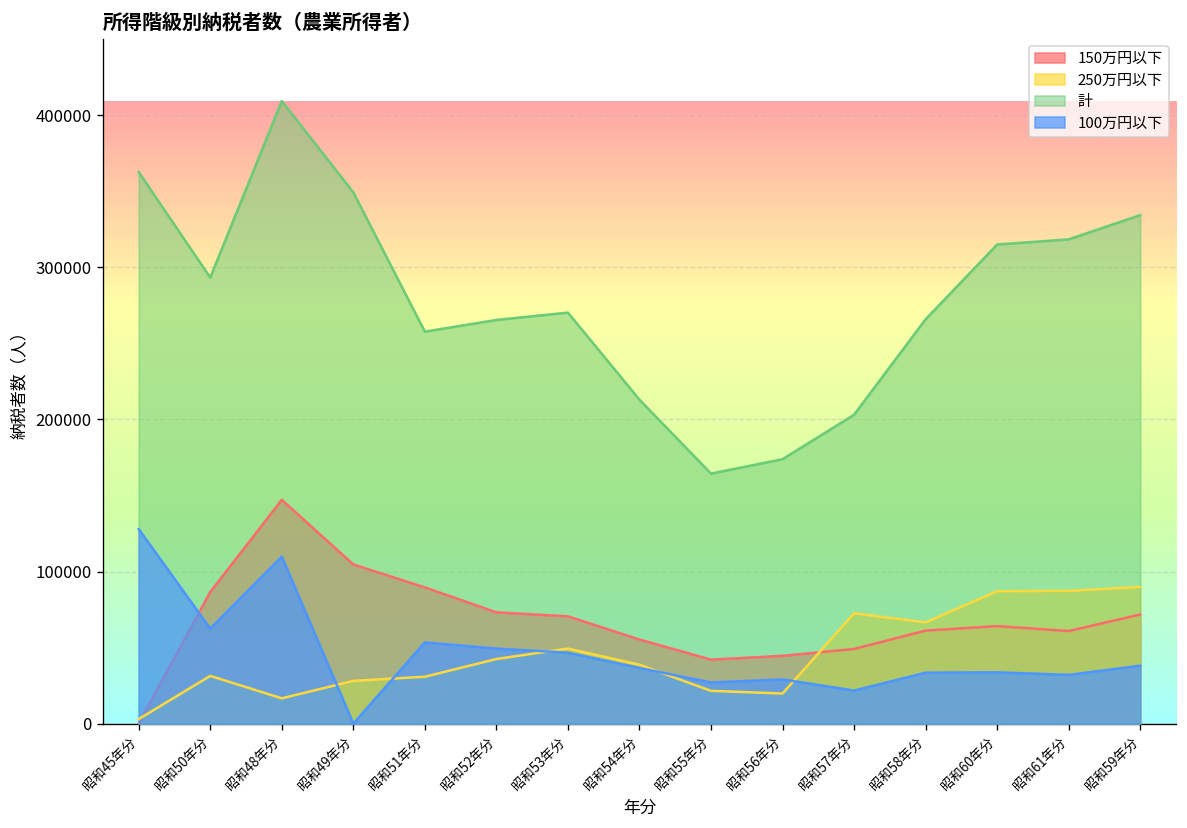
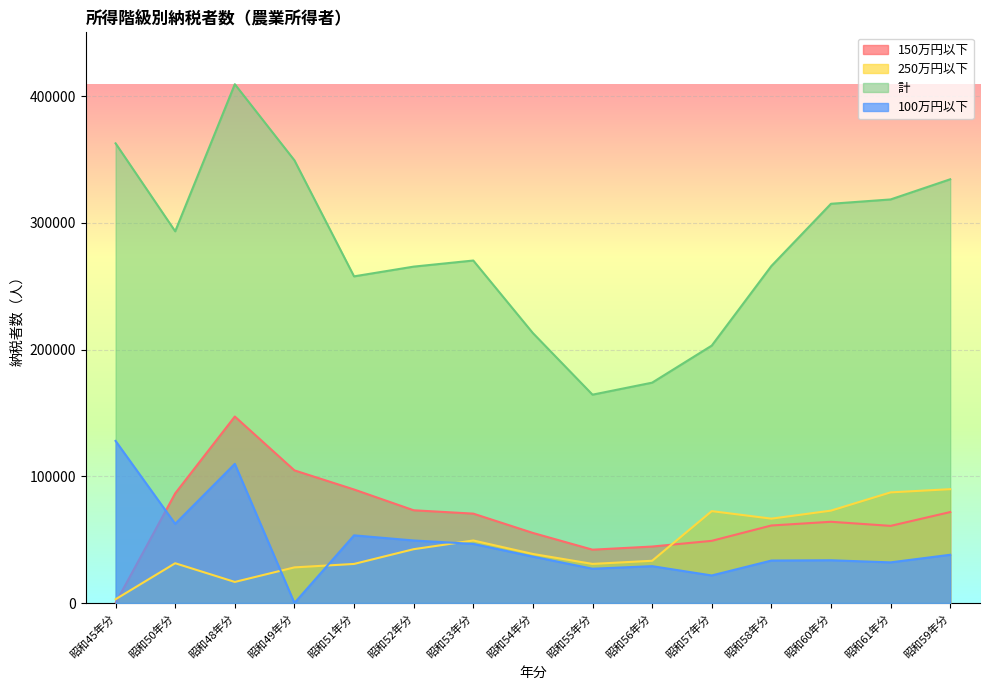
  {
    "150万円以下": {
      "昭和45年分": 0,
      "昭和50年分": 87000,
      "昭和48年分": 147000,
      "昭和49年分": 105000,
      "昭和51年分": 90000,
      "昭和52年分": 73000,
      "昭和53年分": 71000,
      "昭和54年分": 55000,
      "昭和55年分": 42000,
      "昭和56年分": 45000,
      "昭和57年分": 49000,
      "昭和58年分": 61000,
      "昭和60年分": 64000,
      "昭和61年分": 61000,
      "昭和59年分": 72000
    },
    "250万円以下": {
      "昭和45年分": 3000,
      "昭和50年分": 31000,
      "昭和48年分": 17000,
      "昭和49年分": 28000,
      "昭和51年分": 31000,
      "昭和52年分": 42000,
      "昭和53年分": 49000,
      "昭和54年分": 39000,
-     "昭和55年分": 22000,
-     "昭和56年分": 20000,
+     "昭和55年分": 31000,
+     "昭和56年分": 33000,
      "昭和57年分": 72000,
      "昭和58年分": 67000,
-     "昭和60年分": 87000,
+     "昭和60年分": 73000,
      "昭和61年分": 87000,
      "昭和59年分": 90000
    },
    "計": {
      "昭和45年分": 363000,
      "昭和50年分": 293000,
      "昭和48年分": 409000,
      "昭和49年分": 349000,
      "昭和51年分": 258000,
      "昭和52年分": 265000,
      "昭和53年分": 270000,
      "昭和54年分": 213000,
      "昭和55年分": 164000,
      "昭和56年分": 174000,
      "昭和57年分": 203000,
      "昭和58年分": 266000,
      "昭和60年分": 315000,
      "昭和61年分": 318000,
      "昭和59年分": 334000
    },
    "100万円以下": {
      "昭和45年分": 128000,
      "昭和50年分": 62000,
      "昭和48年分": 110000,
      "昭和49年分": 0,
      "昭和51年分": 53000,
      "昭和52年分": 49000,
      "昭和53年分": 47000,
      "昭和54年分": 37000,
      "昭和55年分": 27000,
      "昭和56年分": 29000,
      "昭和57年分": 22000,
      "昭和58年分": 33000,
      "昭和60年分": 34000,
      "昭和61年分": 32000,
      "昭和59年分": 38000
    }
  }
